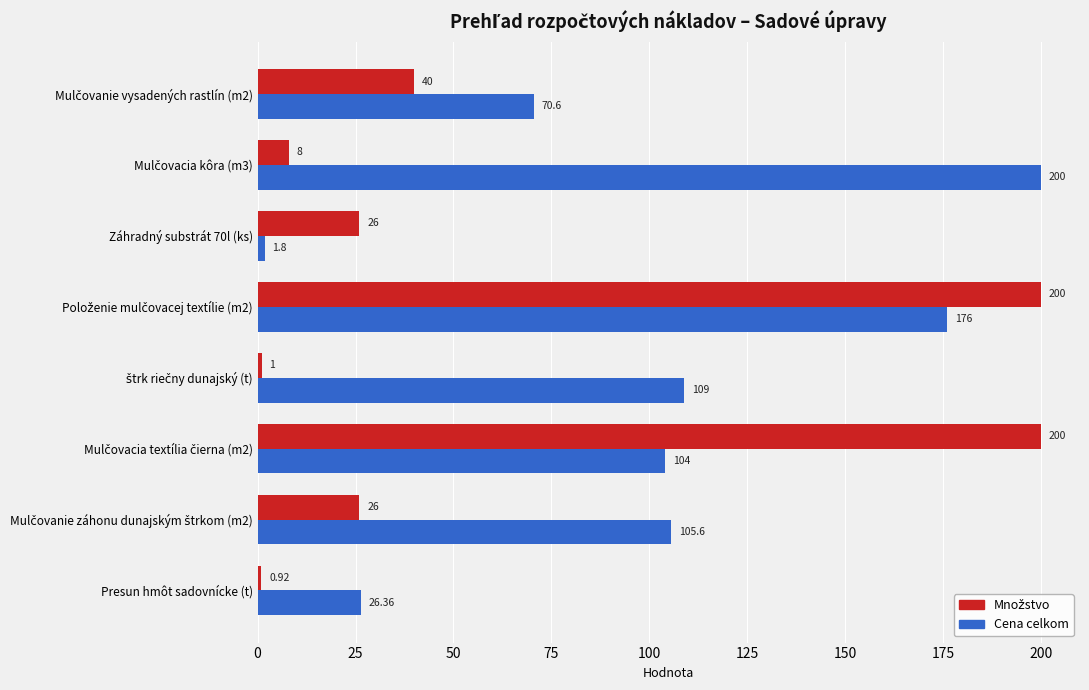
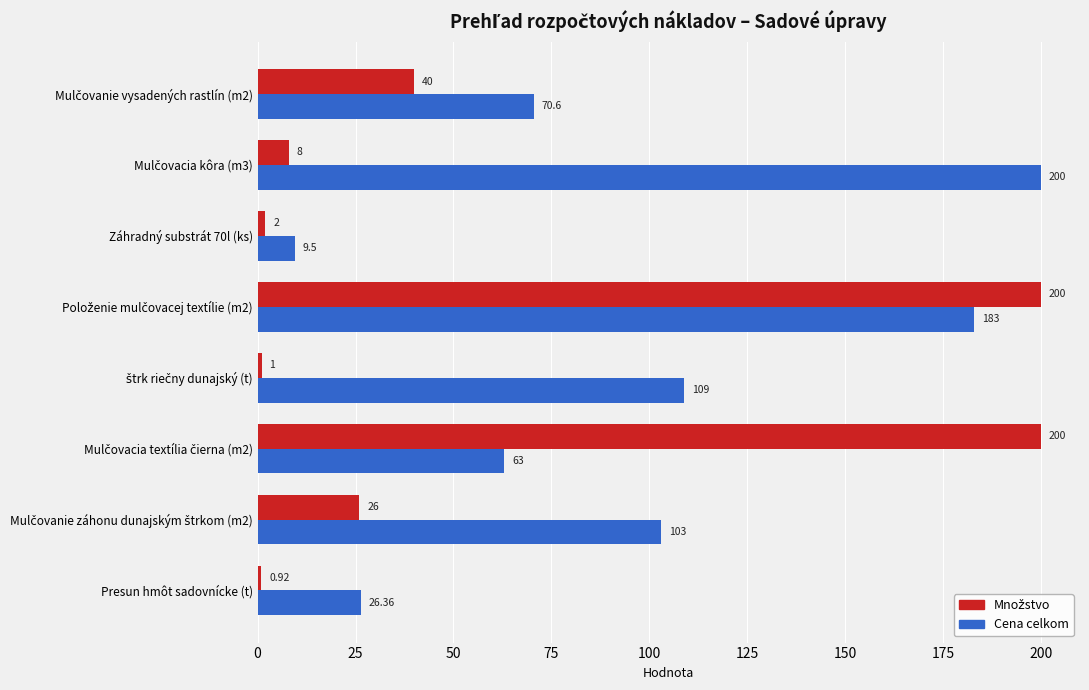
  {
    "Množstvo": {
      "Mulčovanie vysadených rastlín (m2)": 40,
      "Mulčovacia kôra (m3)": 8,
-     "Záhradný substrát 70l (ks)": 26,
+     "Záhradný substrát 70l (ks)": 2,
      "Položenie mulčovacej textílie (m2)": 200,
      "štrk riečny dunajský (t)": 1,
      "Mulčovacia textília čierna (m2)": 200,
      "Mulčovanie záhonu dunajským štrkom (m2)": 26,
      "Presun hmôt sadovnícke (t)": 0.92
    },
    "Cena celkom": {
      "Mulčovanie vysadených rastlín (m2)": 70.6,
      "Mulčovacia kôra (m3)": 200,
-     "Záhradný substrát 70l (ks)": 1.8,
-     "Položenie mulčovacej textílie (m2)": 176,
+     "Záhradný substrát 70l (ks)": 9.5,
+     "Položenie mulčovacej textílie (m2)": 183,
      "štrk riečny dunajský (t)": 109,
-     "Mulčovacia textília čierna (m2)": 104,
-     "Mulčovanie záhonu dunajským štrkom (m2)": 105.6,
+     "Mulčovacia textília čierna (m2)": 63,
+     "Mulčovanie záhonu dunajským štrkom (m2)": 103,
      "Presun hmôt sadovnícke (t)": 26.36
    }
  }
